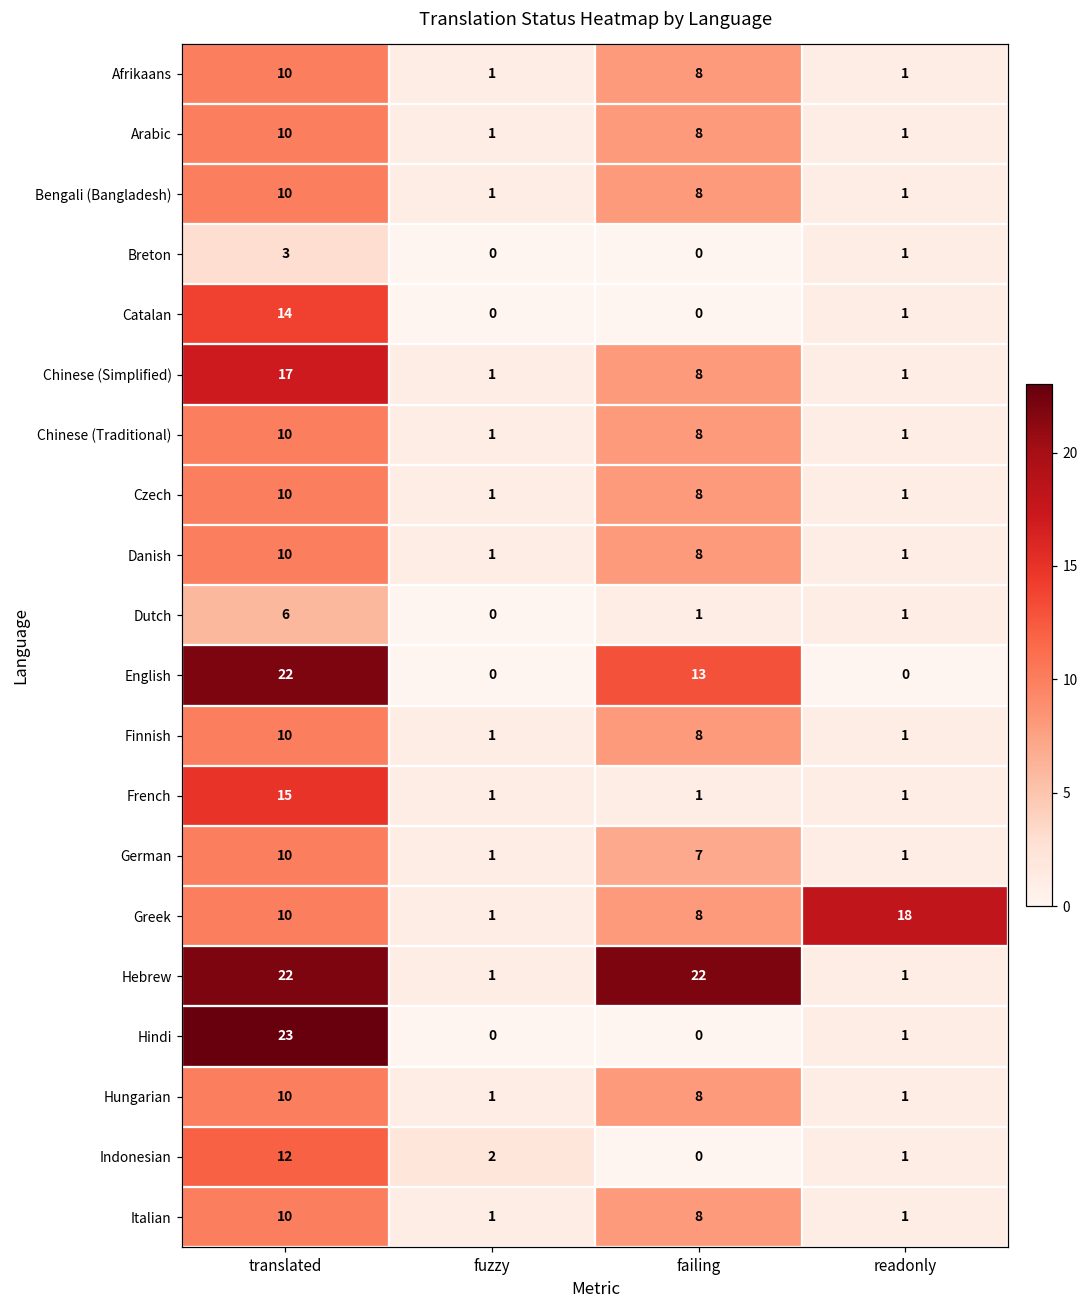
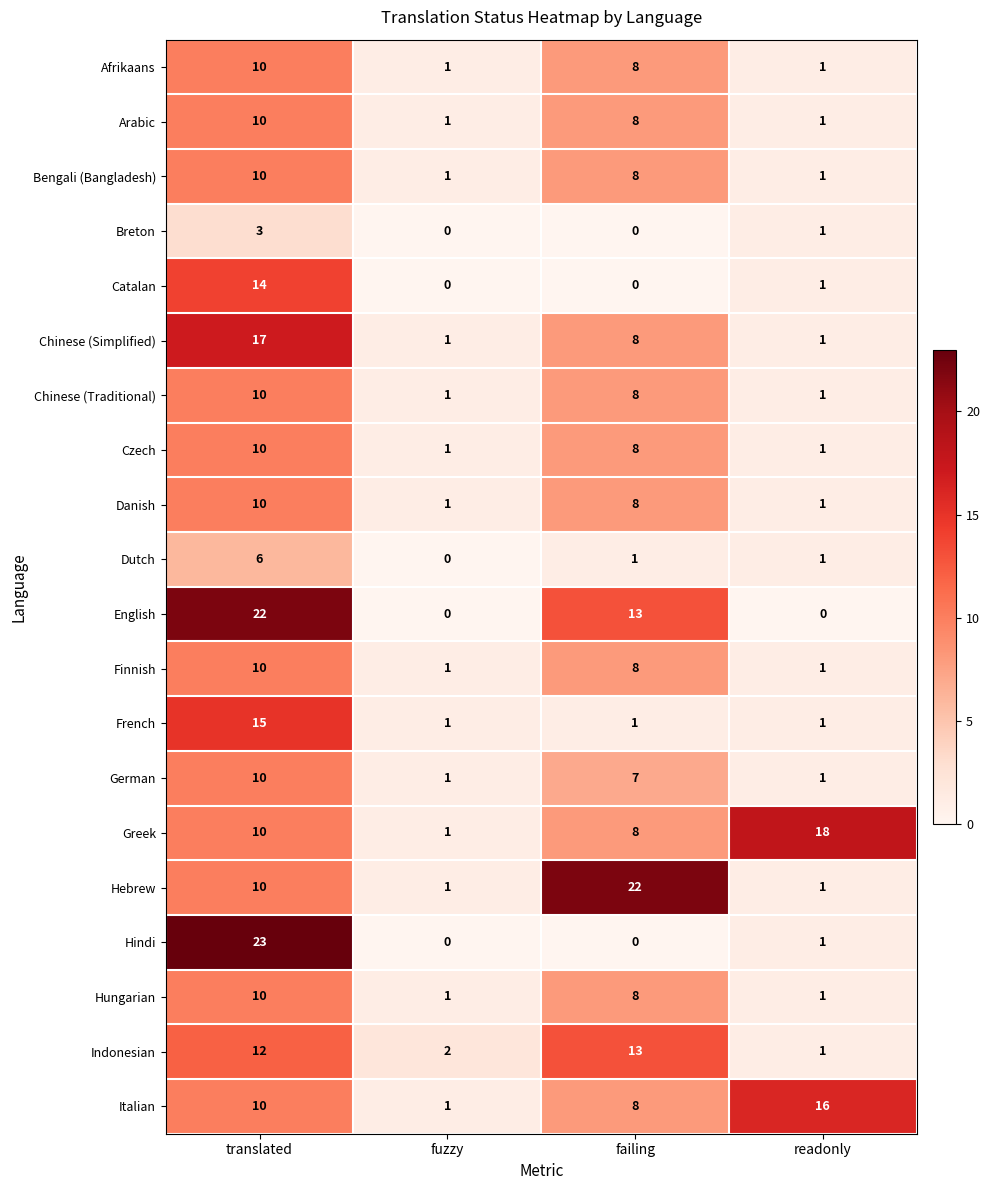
  {
    "Afrikaans": {
      "translated": 10,
      "fuzzy": 1,
      "failing": 8,
      "readonly": 1
    },
    "Arabic": {
      "translated": 10,
      "fuzzy": 1,
      "failing": 8,
      "readonly": 1
    },
    "Bengali (Bangladesh)": {
      "translated": 10,
      "fuzzy": 1,
      "failing": 8,
      "readonly": 1
    },
    "Breton": {
      "translated": 3,
      "fuzzy": 0,
      "failing": 0,
      "readonly": 1
    },
    "Catalan": {
      "translated": 14,
      "fuzzy": 0,
      "failing": 0,
      "readonly": 1
    },
    "Chinese (Simplified)": {
      "translated": 17,
      "fuzzy": 1,
      "failing": 8,
      "readonly": 1
    },
    "Chinese (Traditional)": {
      "translated": 10,
      "fuzzy": 1,
      "failing": 8,
      "readonly": 1
    },
    "Czech": {
      "translated": 10,
      "fuzzy": 1,
      "failing": 8,
      "readonly": 1
    },
    "Danish": {
      "translated": 10,
      "fuzzy": 1,
      "failing": 8,
      "readonly": 1
    },
    "Dutch": {
      "translated": 6,
      "fuzzy": 0,
      "failing": 1,
      "readonly": 1
    },
    "English": {
      "translated": 22,
      "fuzzy": 0,
      "failing": 13,
      "readonly": 0
    },
    "Finnish": {
      "translated": 10,
      "fuzzy": 1,
      "failing": 8,
      "readonly": 1
    },
    "French": {
      "translated": 15,
      "fuzzy": 1,
      "failing": 1,
      "readonly": 1
    },
    "German": {
      "translated": 10,
      "fuzzy": 1,
      "failing": 7,
      "readonly": 1
    },
    "Greek": {
      "translated": 10,
      "fuzzy": 1,
      "failing": 8,
      "readonly": 18
    },
    "Hebrew": {
-     "translated": 22,
+     "translated": 10,
      "fuzzy": 1,
      "failing": 22,
      "readonly": 1
    },
    "Hindi": {
      "translated": 23,
      "fuzzy": 0,
      "failing": 0,
      "readonly": 1
    },
    "Hungarian": {
      "translated": 10,
      "fuzzy": 1,
      "failing": 8,
      "readonly": 1
    },
    "Indonesian": {
      "translated": 12,
      "fuzzy": 2,
-     "failing": 0,
+     "failing": 13,
      "readonly": 1
    },
    "Italian": {
      "translated": 10,
      "fuzzy": 1,
      "failing": 8,
-     "readonly": 1
+     "readonly": 16
    }
  }
